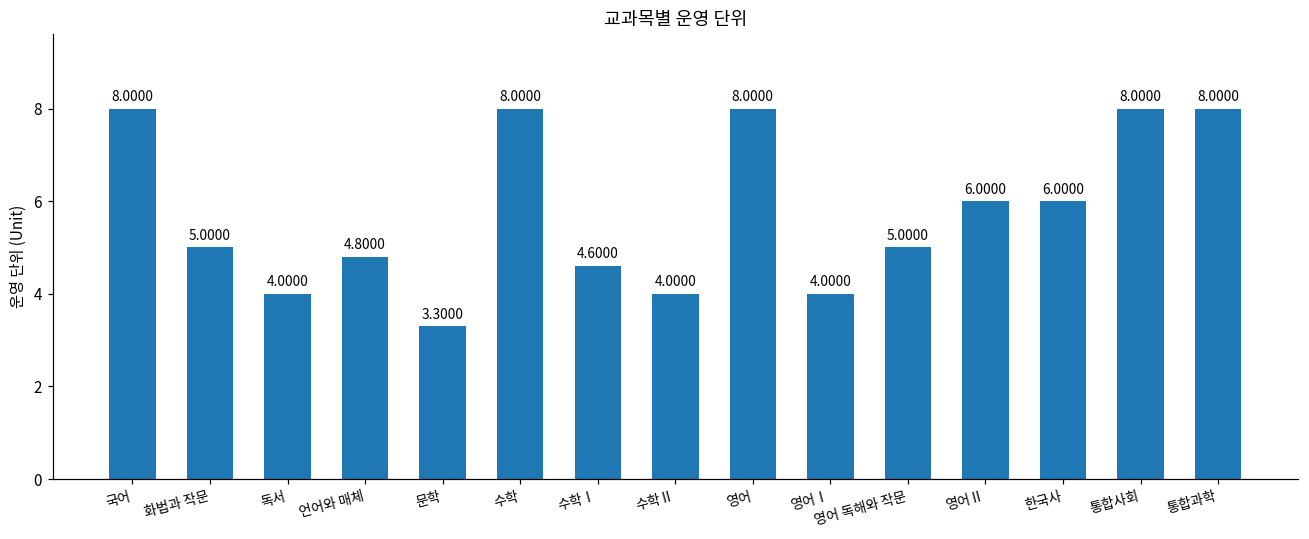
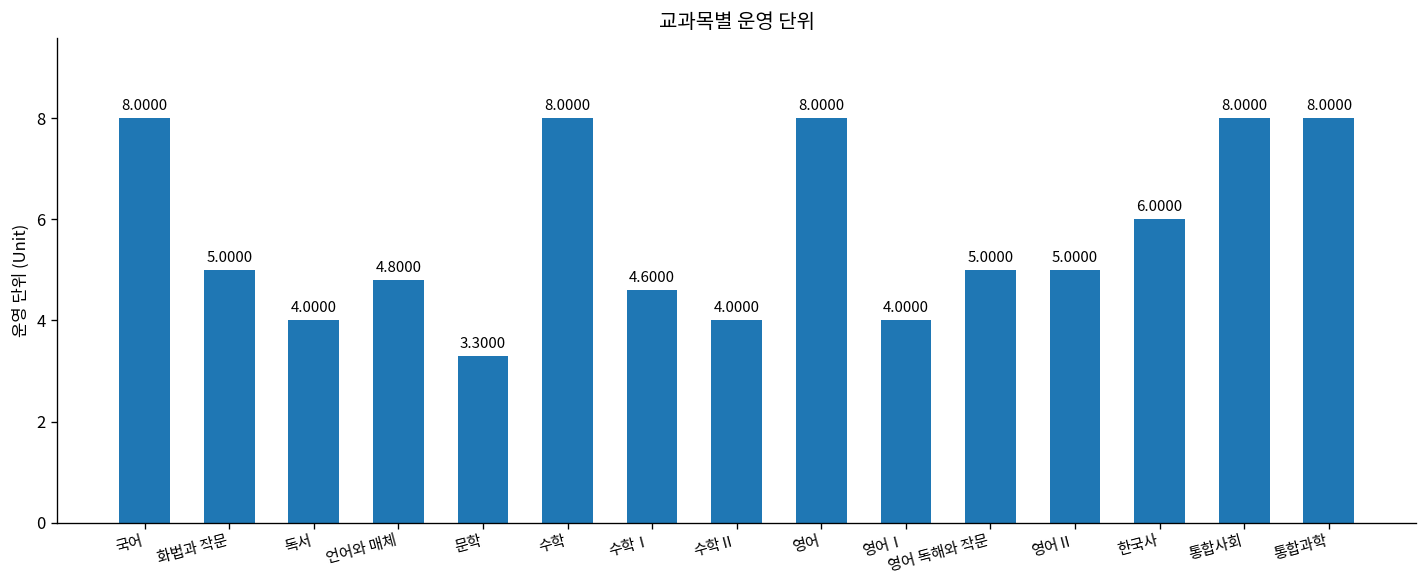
  {
    "국어": 8.0000,
    "화법과 작문": 5.0000,
    "독서": 4.0000,
    "언어와 매체": 4.8000,
    "문학": 3.3000,
    "수학": 8.0000,
    "수학Ⅰ": 4.6000,
    "수학Ⅱ": 4.0000,
    "영어": 8.0000,
    "영어Ⅰ": 4.0000,
    "영어 독해와 작문": 5.0000,
-   "영어Ⅱ": 6.0000,
+   "영어Ⅱ": 5.0000,
    "한국사": 6.0000,
    "통합사회": 8.0000,
    "통합과학": 8.0000
  }
